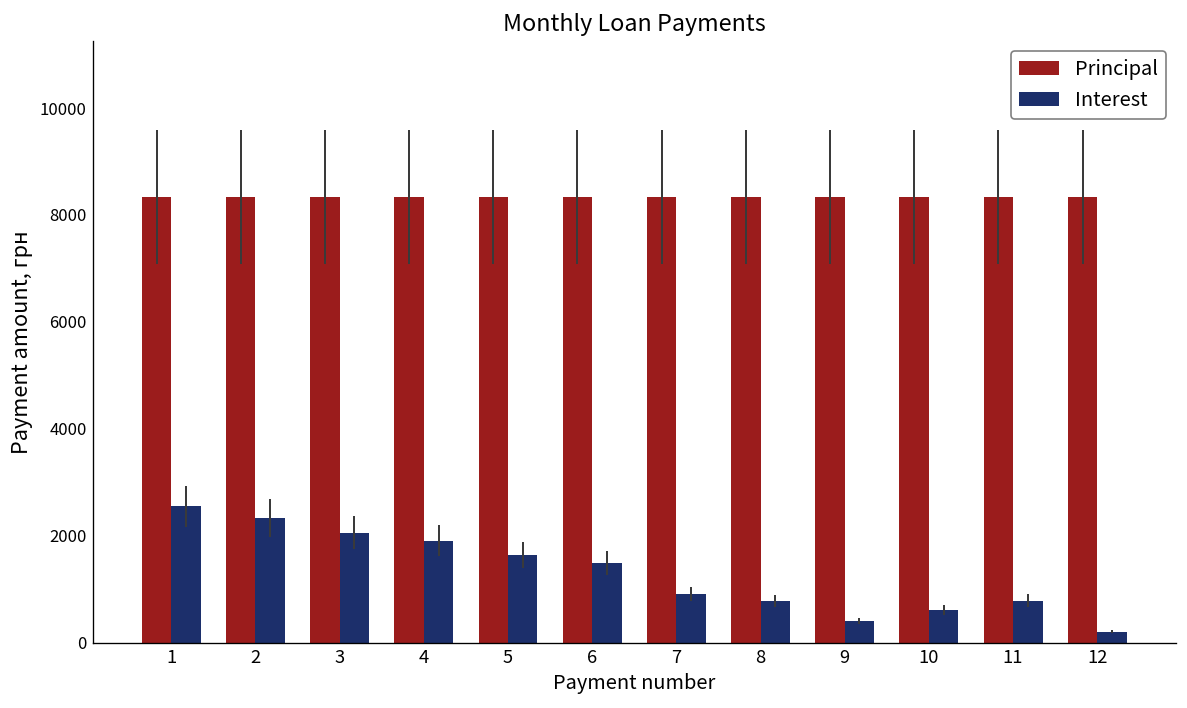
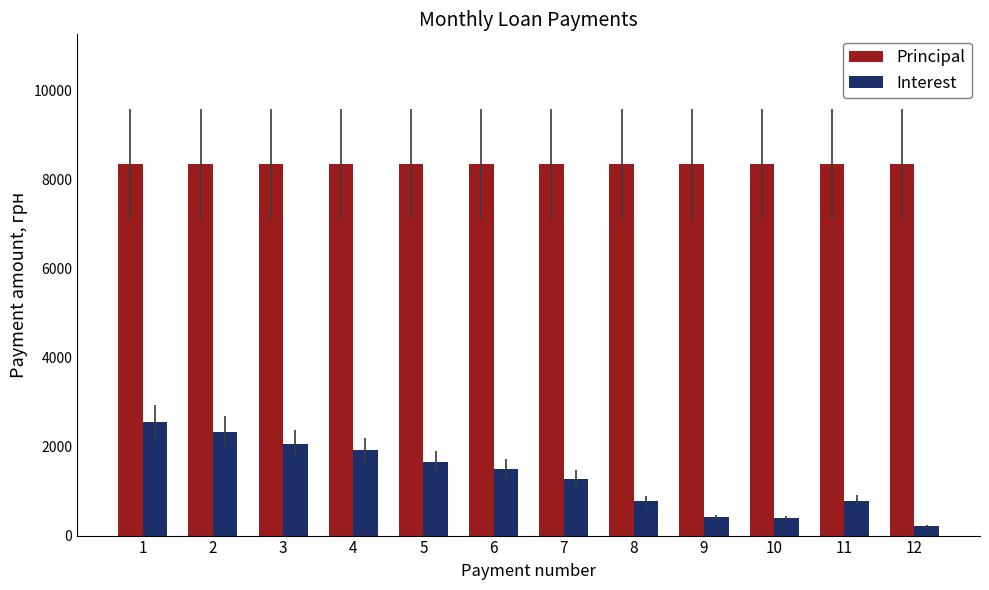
  {
    "Principal": {
      "1": 8300,
      "2": 8300,
      "3": 8300,
      "4": 8300,
      "5": 8300,
      "6": 8300,
      "7": 8300,
      "8": 8300,
      "9": 8300,
      "10": 8300,
      "11": 8300,
      "12": 8300
    },
    "Interest": {
      "1": 2500,
      "2": 2300,
      "3": 2100,
      "4": 1900,
      "5": 1600,
      "6": 1500,
-     "7": 900,
+     "7": 1300,
      "8": 800,
      "9": 400,
-     "10": 600,
+     "10": 400,
      "11": 800,
      "12": 200
    }
  }
